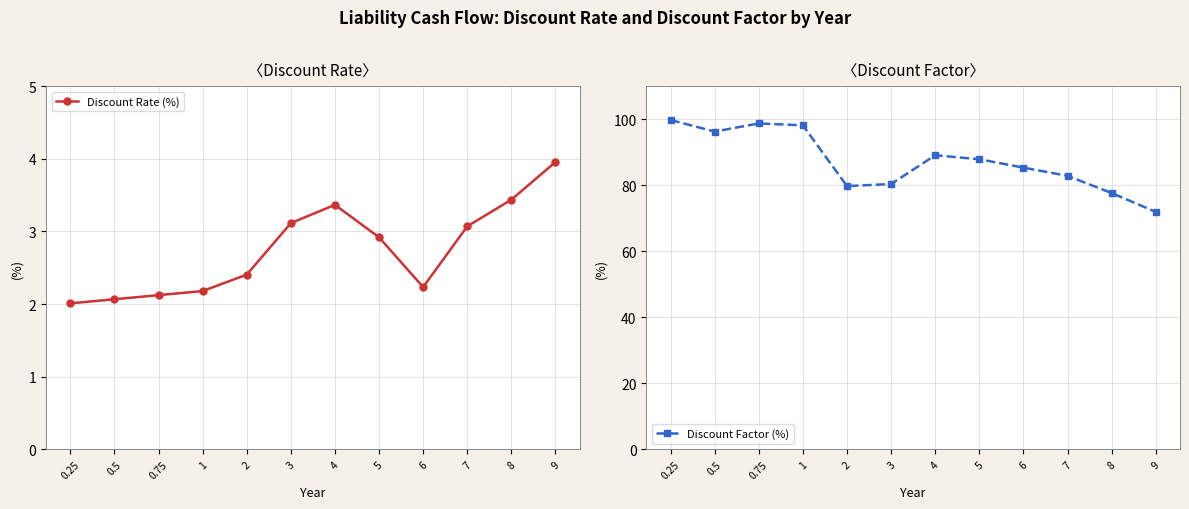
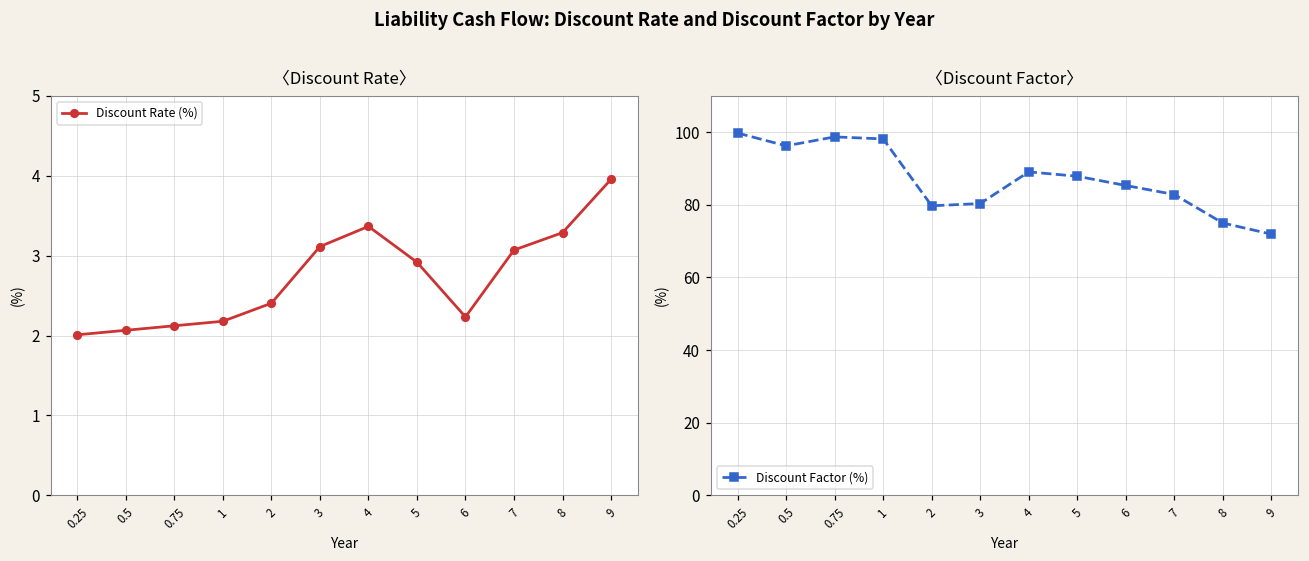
  {
    "〈Discount Rate〉": {
      "0.25": 2.0,
      "0.5": 2.1,
      "0.75": 2.1,
      "1": 2.2,
      "2": 2.4,
      "3": 3.1,
      "4": 3.4,
      "5": 2.9,
      "6": 2.2,
      "7": 3.1,
-     "8": 3.4,
+     "8": 3.3,
      "9": 4.0
    },
    "〈Discount Factor〉": {
      "0.25": 100,
      "0.5": 96,
      "0.75": 99,
      "1": 98,
      "2": 80,
      "3": 80,
      "4": 89,
      "5": 88,
      "6": 85,
      "7": 83,
-     "8": 78,
+     "8": 75,
      "9": 72
    }
  }
